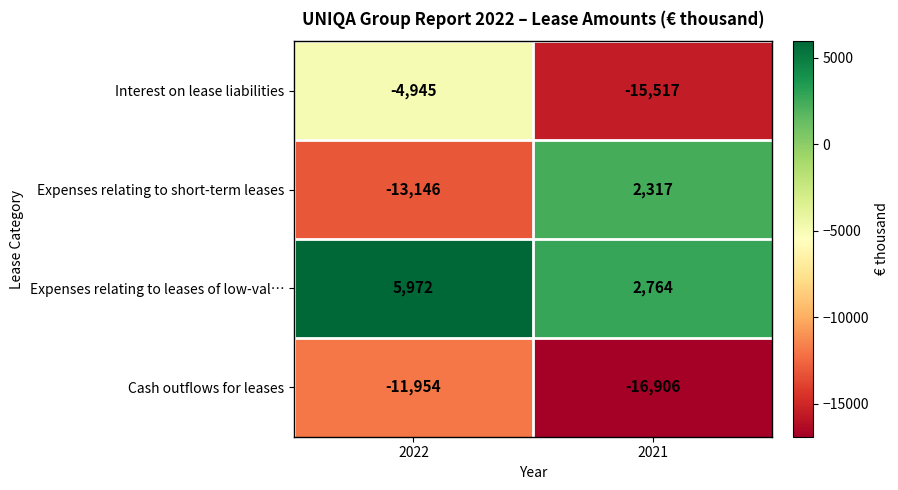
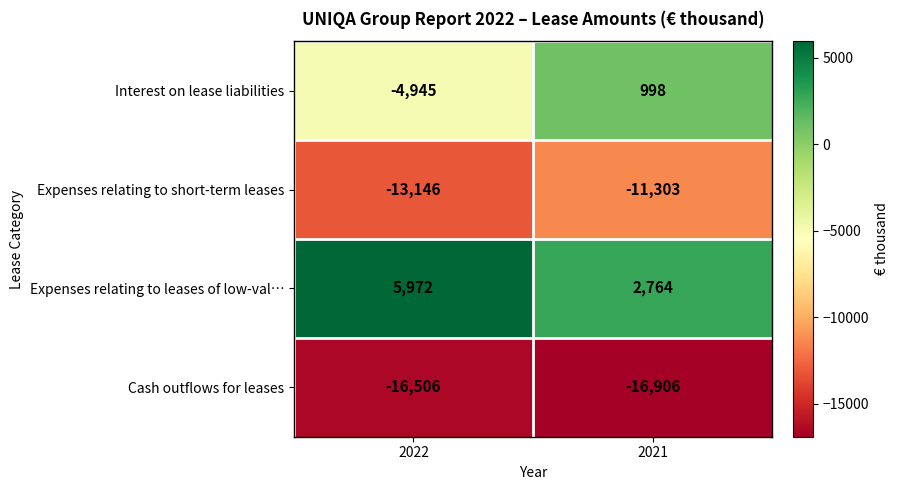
  {
    "Interest on lease liabilities": {
      "2022": "-4,945",
-     "2021": "-15,517"
+     "2021": "998"
    },
    "Expenses relating to short-term leases": {
      "2022": "-13,146",
-     "2021": "2,317"
+     "2021": "-11,303"
    },
    "Expenses relating to leases of low-val…": {
      "2022": "5,972",
      "2021": "2,764"
    },
    "Cash outflows for leases": {
-     "2022": "-11,954",
+     "2022": "-16,506",
      "2021": "-16,906"
    }
  }
